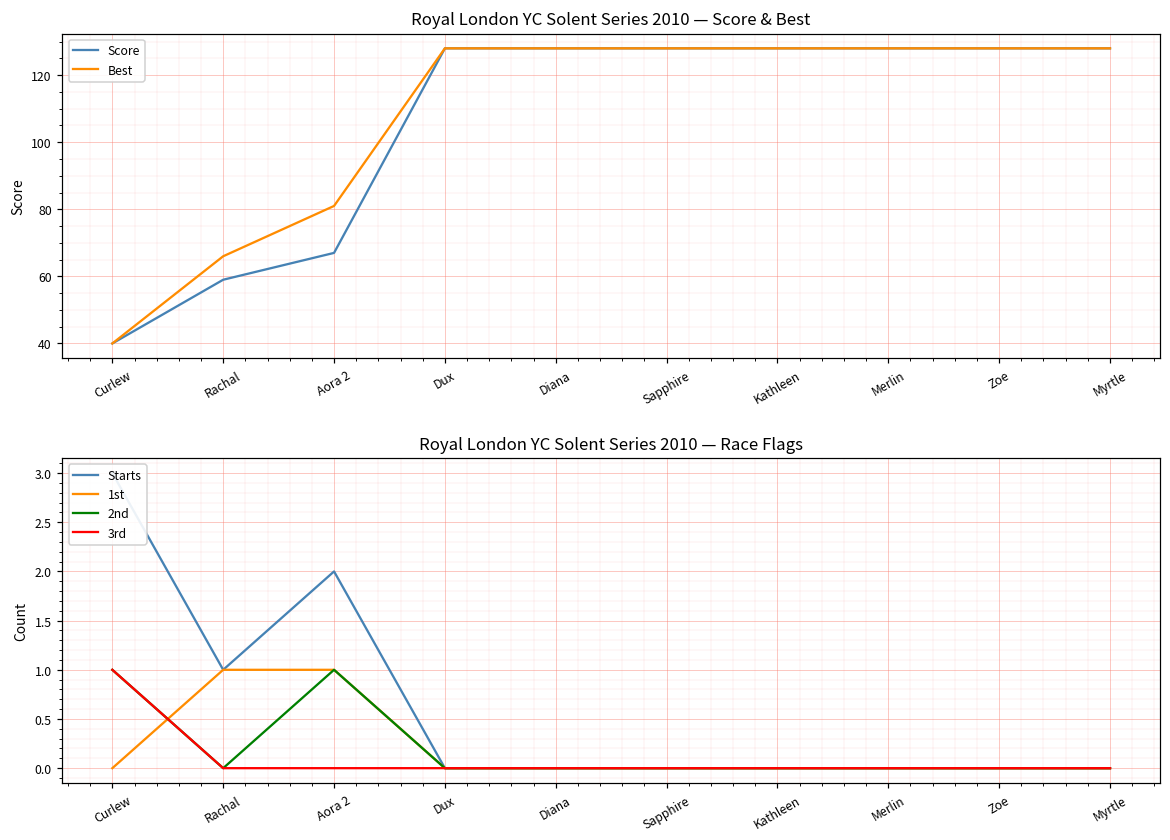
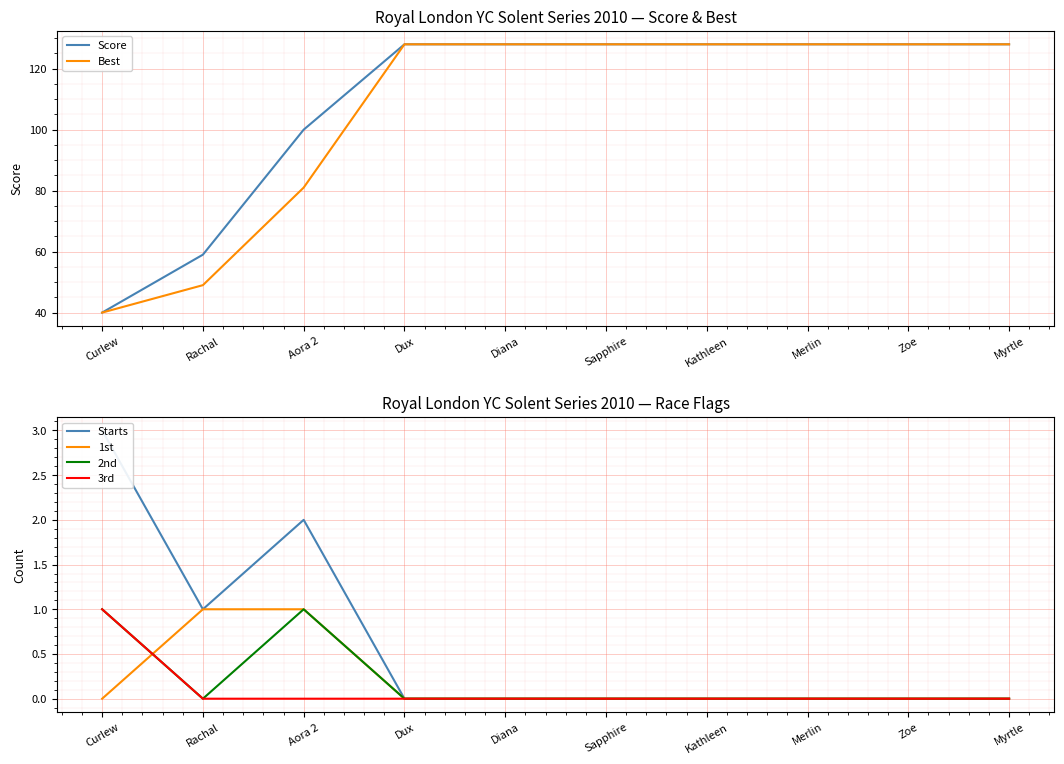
  {
    "Royal London YC Solent Series 2010 — Score & Best": {
      "Score": {
        "Rachal": 59,
-       "Aora 2": 67
+       "Aora 2": 100
      },
      "Best": {
-       "Rachal": 66,
+       "Rachal": 49,
        "Aora 2": 81
      }
    },
    "Royal London YC Solent Series 2010 — Race Flags": {
      "Starts": {
        "Aora 2": 2.0
      },
      "1st": {
        "Curlew": 0.0
      },
      "3rd": {
        "Aora 2": 0.0
      }
    }
  }
